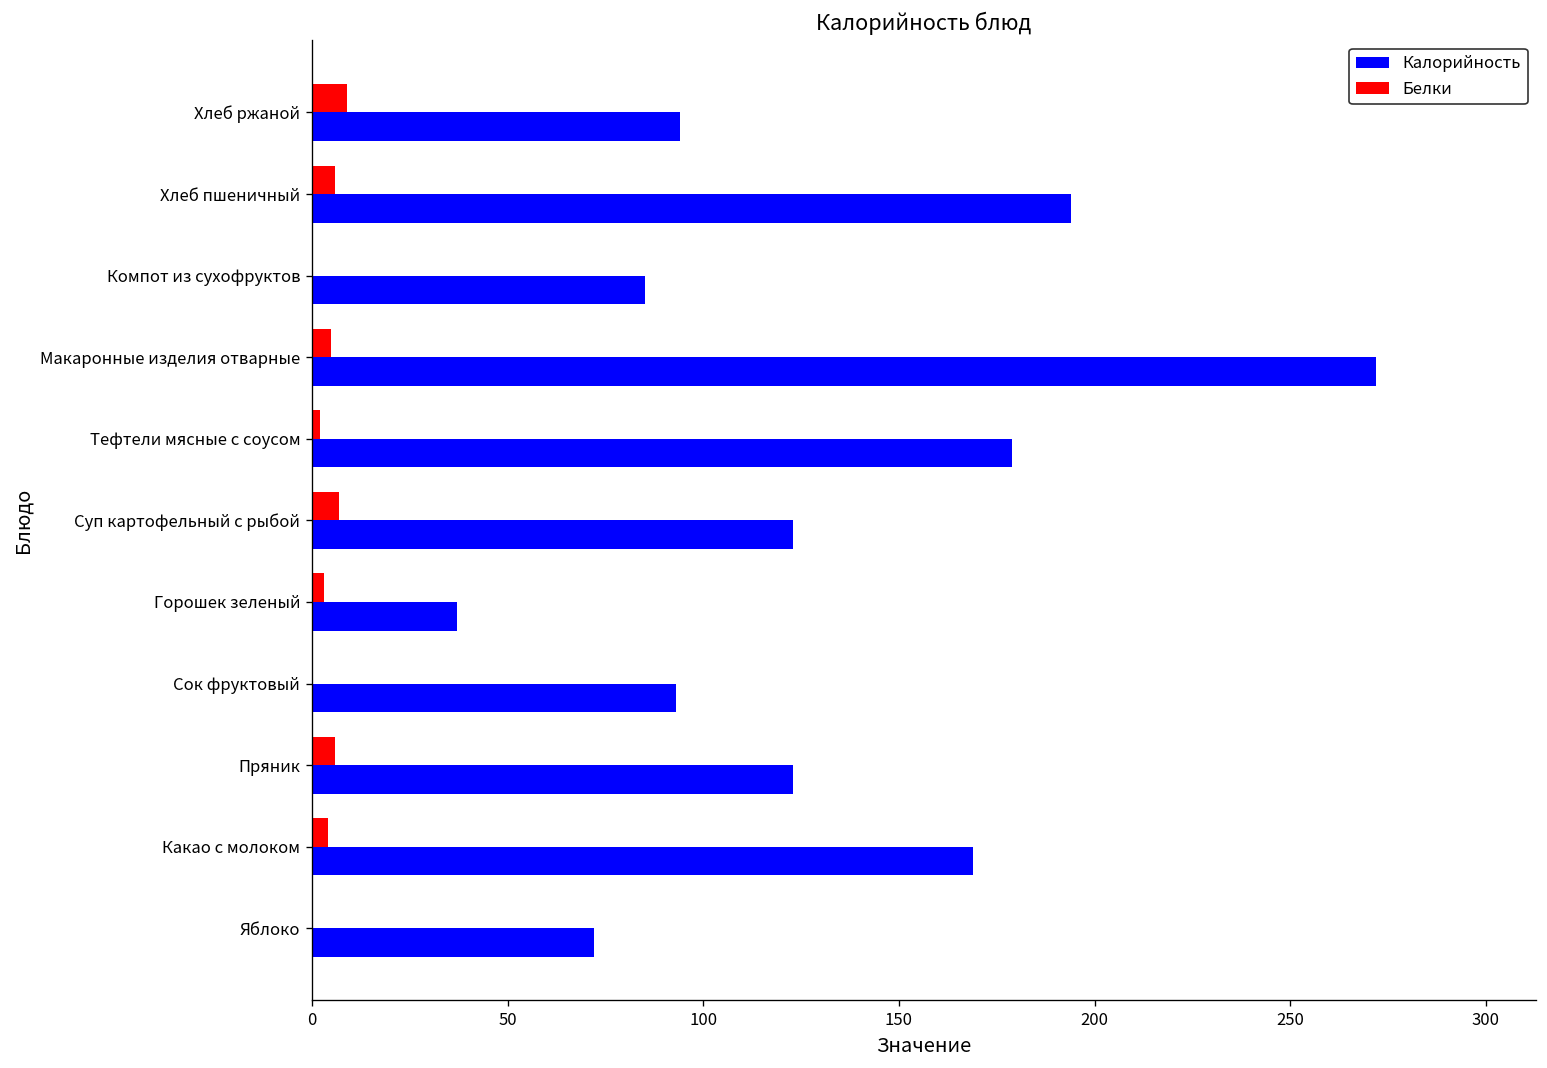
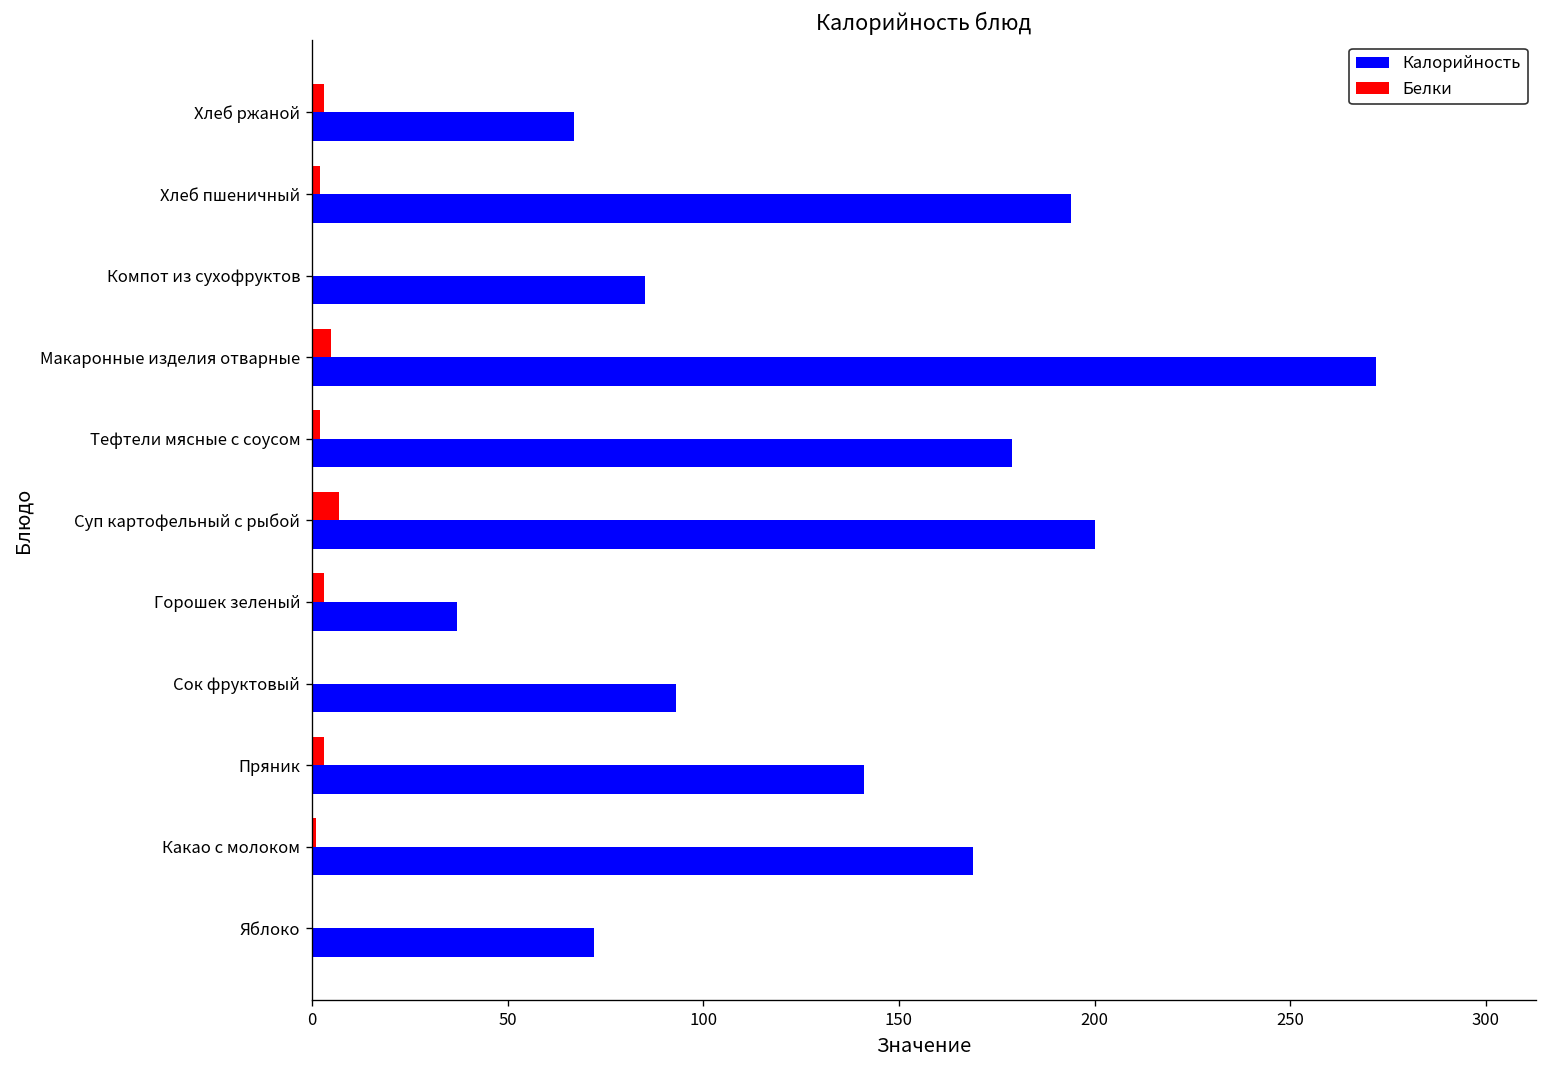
  {
    "Калорийность": {
-     "Хлеб ржаной": 94,
+     "Хлеб ржаной": 67,
      "Хлеб пшеничный": 194,
      "Компот из сухофруктов": 85,
      "Макаронные изделия отварные": 272,
      "Тефтели мясные с соусом": 179,
-     "Суп картофельный с рыбой": 123,
+     "Суп картофельный с рыбой": 200,
      "Горошек зеленый": 37,
      "Сок фруктовый": 93,
-     "Пряник": 123,
+     "Пряник": 141,
      "Какао с молоком": 169,
      "Яблоко": 72
    },
    "Белки": {
-     "Хлеб ржаной": 9,
-     "Хлеб пшеничный": 6,
+     "Хлеб ржаной": 3,
+     "Хлеб пшеничный": 2,
      "Компот из сухофруктов": 0,
      "Макаронные изделия отварные": 5,
      "Тефтели мясные с соусом": 2,
      "Суп картофельный с рыбой": 7,
      "Горошек зеленый": 3,
      "Сок фруктовый": 0,
-     "Пряник": 6,
-     "Какао с молоком": 4,
+     "Пряник": 3,
+     "Какао с молоком": 1,
      "Яблоко": 0
    }
  }
